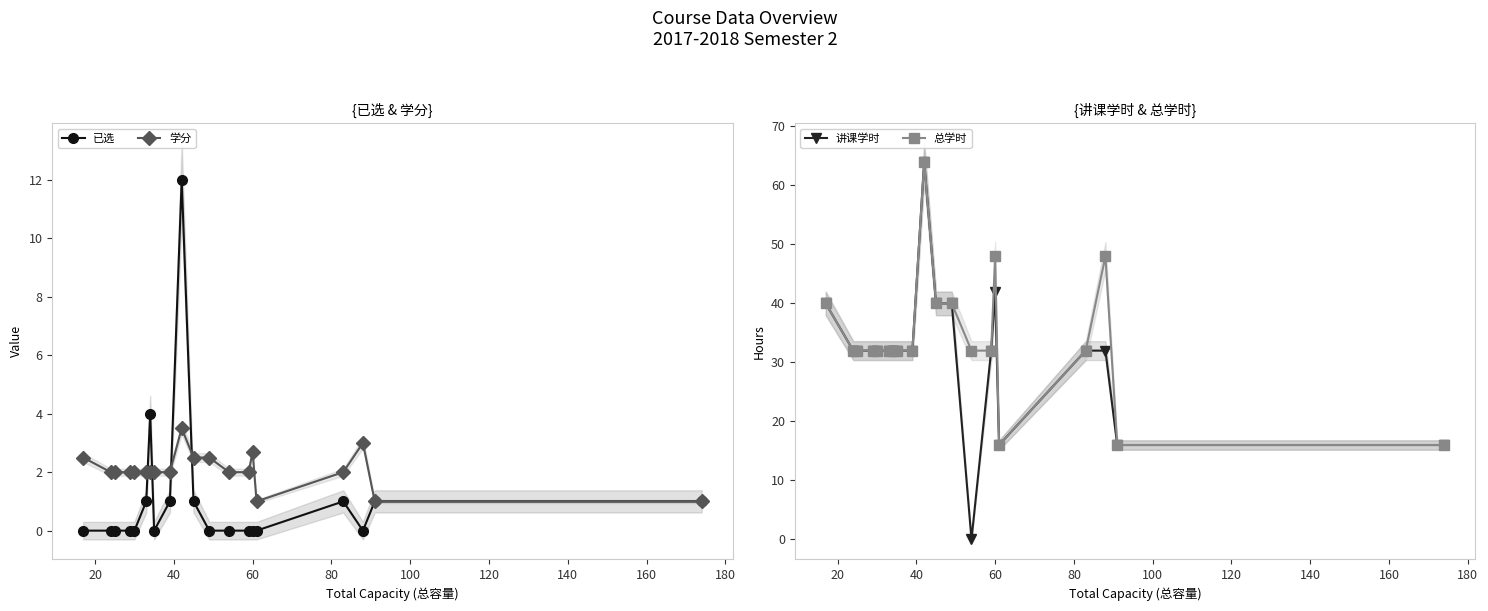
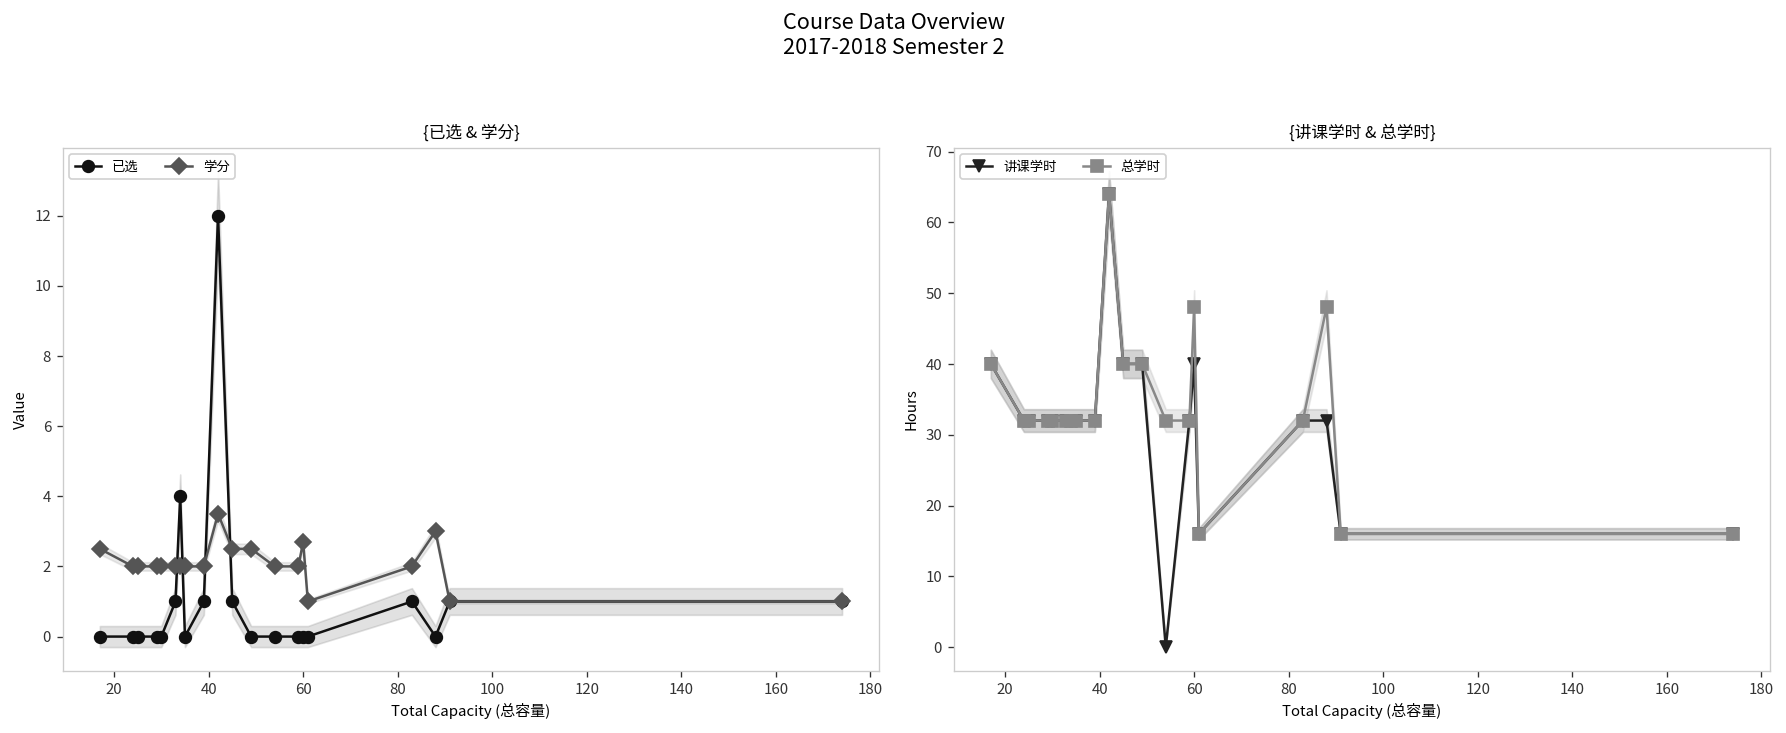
  {
    "{已选 & 学分}": {
      "已选": {
        "60": 0.0
      },
      "学分": {
        "60": 2.7
      }
    },
    "{讲课学时 & 总学时}": {
      "讲课学时": {
-       "60": 42
+       "60": 40
      }
    }
  }
